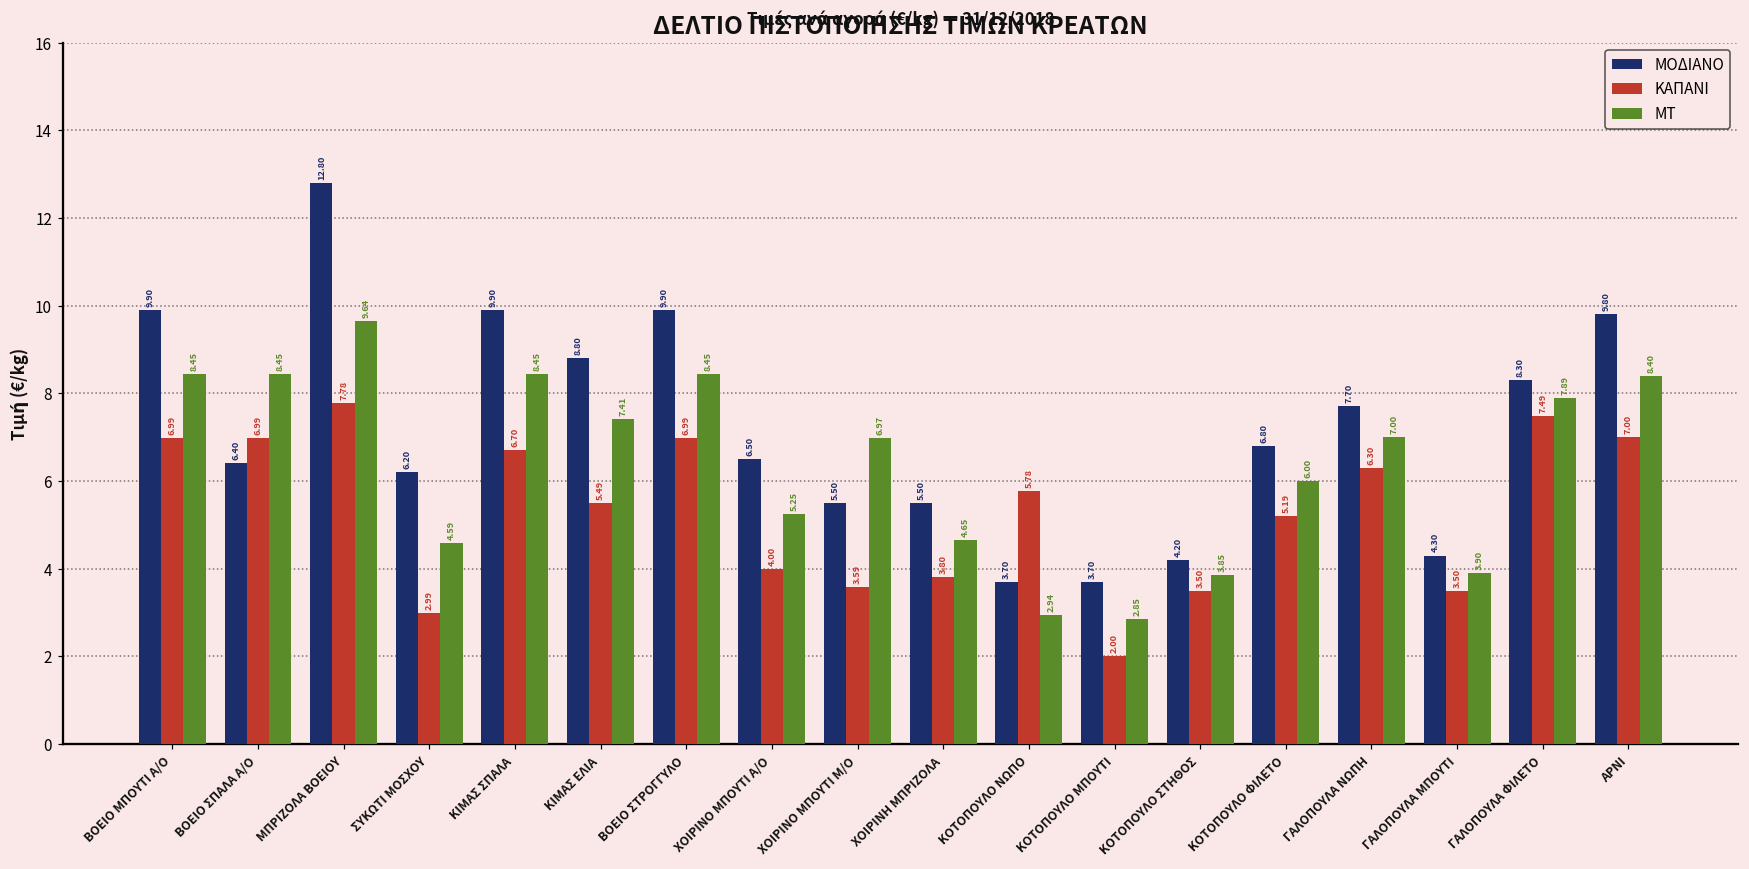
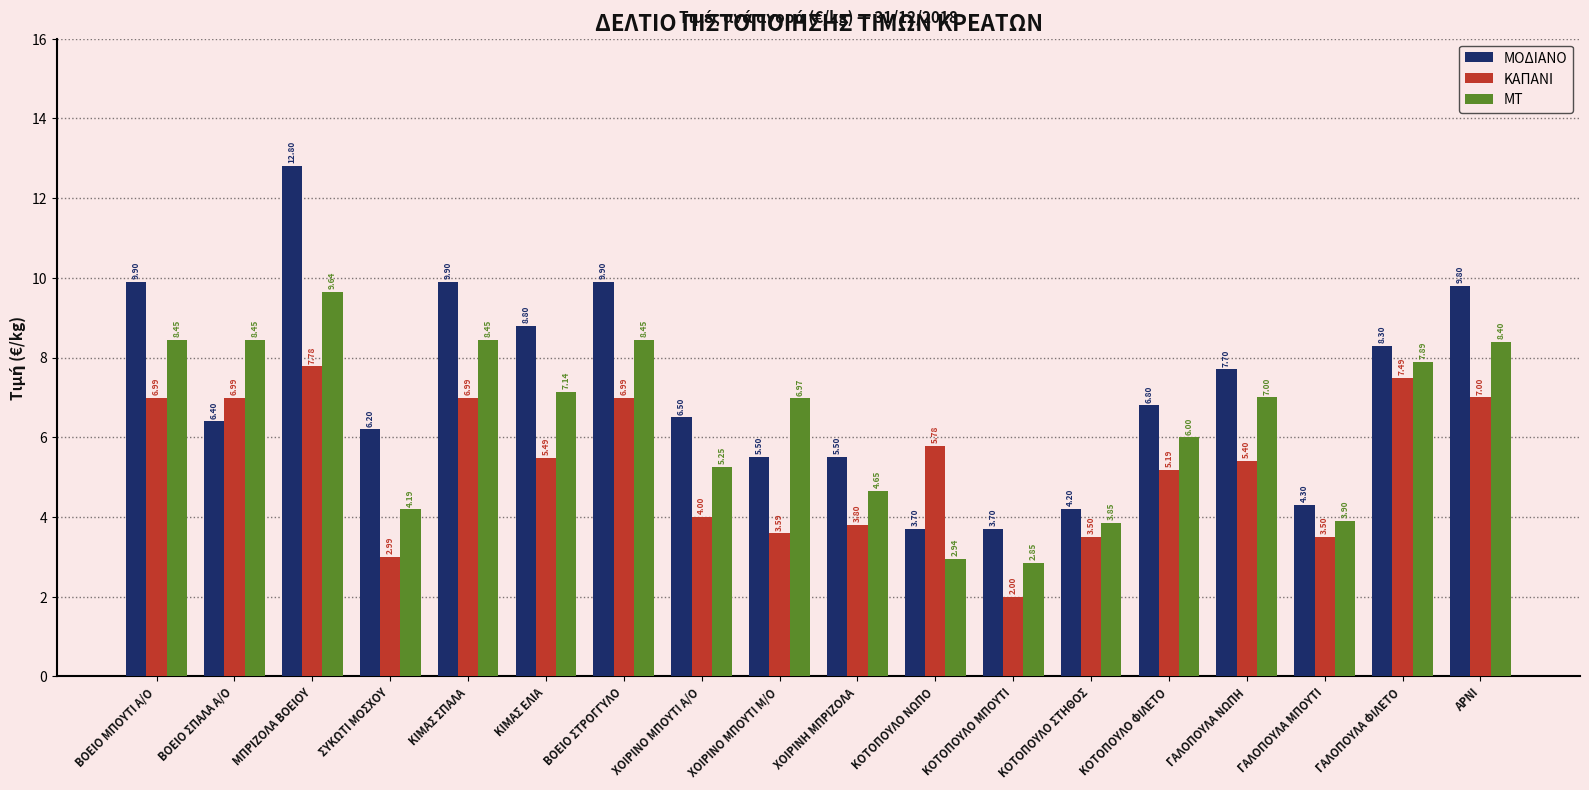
  {
    "ΜΟΔΙΑΝΟ": {
      "ΒΟΕΙΟ ΜΠΟΥΤΙ Α/Ο": 9.90,
      "ΒΟΕΙΟ ΣΠΑΛΑ Α/Ο": 6.40,
      "ΜΠΡΙΖΟΛΑ ΒΟΕΙΟΥ": 12.80,
      "ΣΥΚΩΤΙ ΜΟΣΧΟΥ": 6.20,
      "ΚΙΜΑΣ ΣΠΑΛΑ": 9.90,
      "ΚΙΜΑΣ ΕΛΙΑ": 8.80,
      "ΒΟΕΙΟ ΣΤΡΟΓΓΥΛΟ": 9.90,
      "ΧΟΙΡΙΝΟ ΜΠΟΥΤΙ Α/Ο": 6.50,
      "ΧΟΙΡΙΝΟ ΜΠΟΥΤΙ Μ/Ο": 5.50,
      "ΧΟΙΡΙΝΗ ΜΠΡΙΖΟΛΑ": 5.50,
      "ΚΟΤΟΠΟΥΛΟ ΝΩΠΟ": 3.70,
      "ΚΟΤΟΠΟΥΛΟ ΜΠΟΥΤΙ": 3.70,
      "ΚΟΤΟΠΟΥΛΟ ΣΤΗΘΟΣ": 4.20,
      "ΚΟΤΟΠΟΥΛΟ ΦΙΛΕΤΟ": 6.80,
      "ΓΑΛΟΠΟΥΛΑ ΝΩΠΗ": 7.70,
      "ΓΑΛΟΠΟΥΛΑ ΜΠΟΥΤΙ": 4.30,
      "ΓΑΛΟΠΟΥΛΑ ΦΙΛΕΤΟ": 8.30,
      "ΑΡΝΙ": 9.80
    },
    "ΚΑΠΑΝΙ": {
      "ΒΟΕΙΟ ΜΠΟΥΤΙ Α/Ο": 6.99,
      "ΒΟΕΙΟ ΣΠΑΛΑ Α/Ο": 6.99,
      "ΜΠΡΙΖΟΛΑ ΒΟΕΙΟΥ": 7.78,
      "ΣΥΚΩΤΙ ΜΟΣΧΟΥ": 2.99,
-     "ΚΙΜΑΣ ΣΠΑΛΑ": 6.70,
+     "ΚΙΜΑΣ ΣΠΑΛΑ": 6.99,
      "ΚΙΜΑΣ ΕΛΙΑ": 5.49,
      "ΒΟΕΙΟ ΣΤΡΟΓΓΥΛΟ": 6.99,
      "ΧΟΙΡΙΝΟ ΜΠΟΥΤΙ Α/Ο": 4.00,
      "ΧΟΙΡΙΝΟ ΜΠΟΥΤΙ Μ/Ο": 3.59,
      "ΧΟΙΡΙΝΗ ΜΠΡΙΖΟΛΑ": 3.80,
      "ΚΟΤΟΠΟΥΛΟ ΝΩΠΟ": 5.78,
      "ΚΟΤΟΠΟΥΛΟ ΜΠΟΥΤΙ": 2.00,
      "ΚΟΤΟΠΟΥΛΟ ΣΤΗΘΟΣ": 3.50,
      "ΚΟΤΟΠΟΥΛΟ ΦΙΛΕΤΟ": 5.19,
-     "ΓΑΛΟΠΟΥΛΑ ΝΩΠΗ": 6.30,
+     "ΓΑΛΟΠΟΥΛΑ ΝΩΠΗ": 5.40,
      "ΓΑΛΟΠΟΥΛΑ ΜΠΟΥΤΙ": 3.50,
      "ΓΑΛΟΠΟΥΛΑ ΦΙΛΕΤΟ": 7.49,
      "ΑΡΝΙ": 7.00
    },
    "ΜΤ": {
      "ΒΟΕΙΟ ΜΠΟΥΤΙ Α/Ο": 8.45,
      "ΒΟΕΙΟ ΣΠΑΛΑ Α/Ο": 8.45,
      "ΜΠΡΙΖΟΛΑ ΒΟΕΙΟΥ": 9.64,
-     "ΣΥΚΩΤΙ ΜΟΣΧΟΥ": 4.59,
+     "ΣΥΚΩΤΙ ΜΟΣΧΟΥ": 4.19,
      "ΚΙΜΑΣ ΣΠΑΛΑ": 8.45,
-     "ΚΙΜΑΣ ΕΛΙΑ": 7.41,
+     "ΚΙΜΑΣ ΕΛΙΑ": 7.14,
      "ΒΟΕΙΟ ΣΤΡΟΓΓΥΛΟ": 8.45,
      "ΧΟΙΡΙΝΟ ΜΠΟΥΤΙ Α/Ο": 5.25,
      "ΧΟΙΡΙΝΟ ΜΠΟΥΤΙ Μ/Ο": 6.97,
      "ΧΟΙΡΙΝΗ ΜΠΡΙΖΟΛΑ": 4.65,
      "ΚΟΤΟΠΟΥΛΟ ΝΩΠΟ": 2.94,
      "ΚΟΤΟΠΟΥΛΟ ΜΠΟΥΤΙ": 2.85,
      "ΚΟΤΟΠΟΥΛΟ ΣΤΗΘΟΣ": 3.85,
      "ΚΟΤΟΠΟΥΛΟ ΦΙΛΕΤΟ": 6.00,
      "ΓΑΛΟΠΟΥΛΑ ΝΩΠΗ": 7.00,
      "ΓΑΛΟΠΟΥΛΑ ΜΠΟΥΤΙ": 3.90,
      "ΓΑΛΟΠΟΥΛΑ ΦΙΛΕΤΟ": 7.89,
      "ΑΡΝΙ": 8.40
    }
  }
